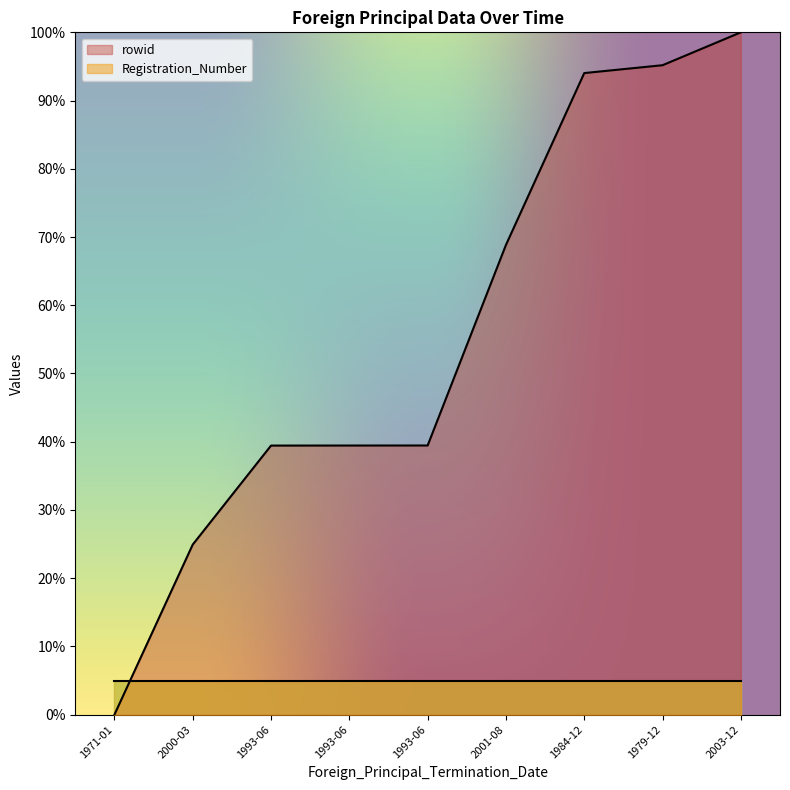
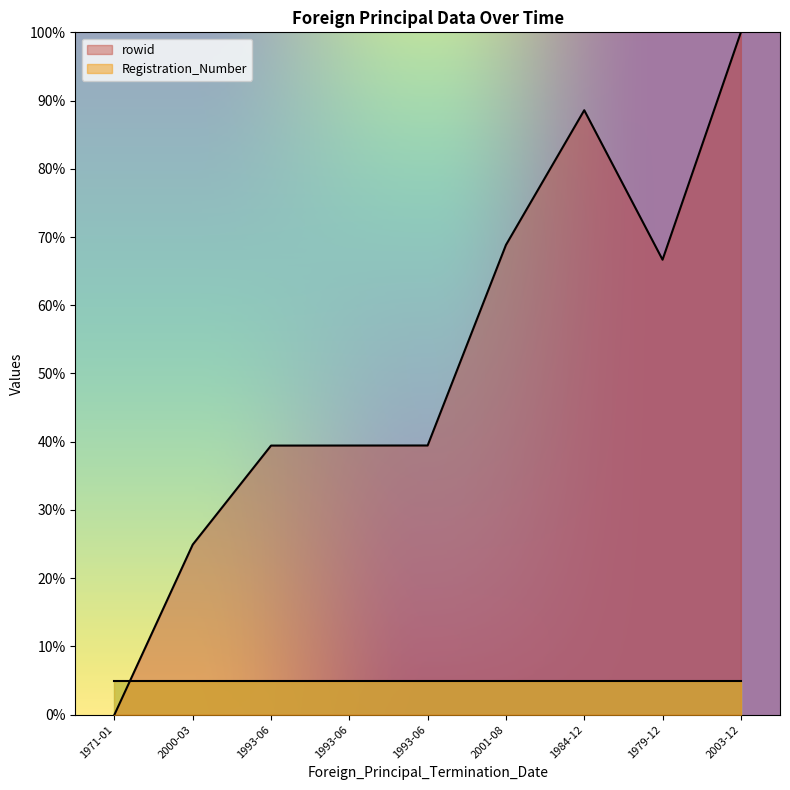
  {
    "Registration_Number": {
      "1971-01": "5%",
      "2000-03": "5%",
      "2001-08": "5%",
      "1984-12": "5%",
      "1979-12": "5%",
      "2003-12": "5%"
    },
    "rowid": {
      "1971-01": "0%",
      "2000-03": "25%",
      "2001-08": "69%",
-     "1984-12": "94%",
-     "1979-12": "95%",
+     "1984-12": "89%",
+     "1979-12": "67%",
      "2003-12": "100%"
    }
  }
